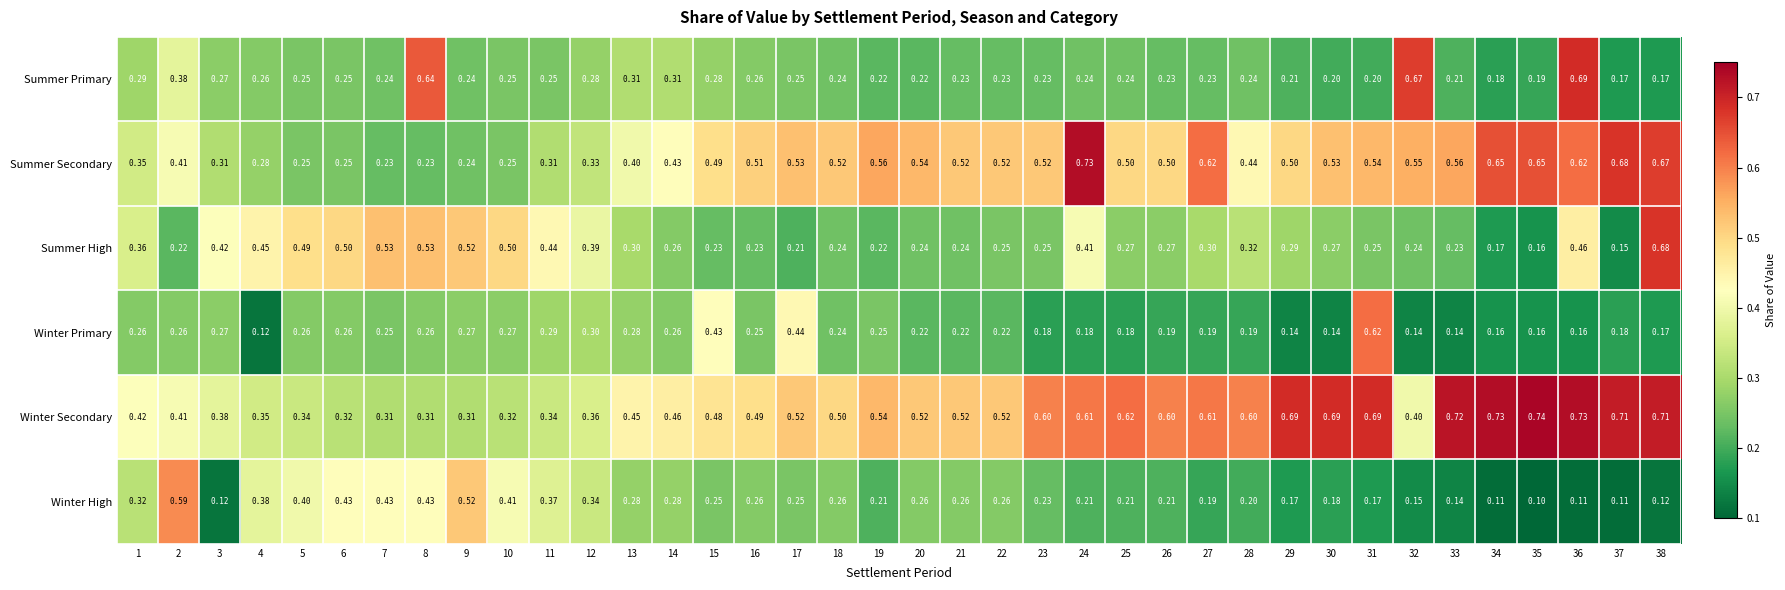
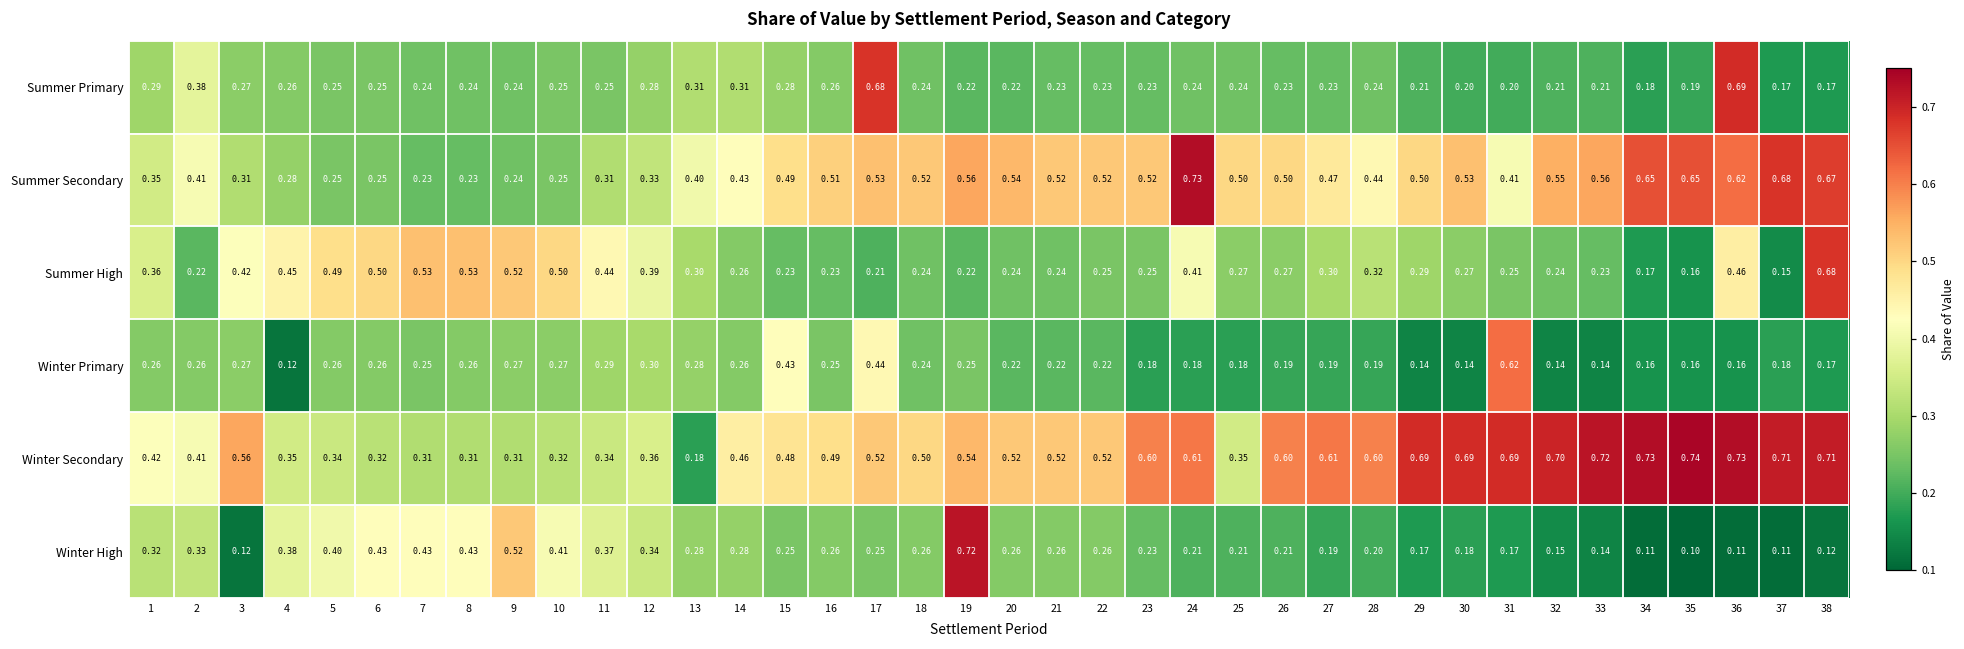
  {
    "Summer Primary": {
      "1": 0.29,
      "2": 0.38,
      "3": 0.27,
      "4": 0.26,
      "5": 0.25,
      "6": 0.25,
      "7": 0.24,
-     "8": 0.64,
+     "8": 0.24,
      "9": 0.24,
      "10": 0.25,
      "11": 0.25,
      "12": 0.28,
      "13": 0.31,
      "14": 0.31,
      "15": 0.28,
      "16": 0.26,
-     "17": 0.25,
+     "17": 0.68,
      "18": 0.24,
      "19": 0.22,
      "20": 0.22,
      "21": 0.23,
      "22": 0.23,
      "23": 0.23,
      "24": 0.24,
      "25": 0.24,
      "26": 0.23,
      "27": 0.23,
      "28": 0.24,
      "29": 0.21,
      "30": 0.20,
      "31": 0.20,
-     "32": 0.67,
+     "32": 0.21,
      "33": 0.21,
      "34": 0.18,
      "35": 0.19,
      "36": 0.69,
      "37": 0.17,
      "38": 0.17
    },
    "Summer Secondary": {
      "1": 0.35,
      "2": 0.41,
      "3": 0.31,
      "4": 0.28,
      "5": 0.25,
      "6": 0.25,
      "7": 0.23,
      "8": 0.23,
      "9": 0.24,
      "10": 0.25,
      "11": 0.31,
      "12": 0.33,
      "13": 0.40,
      "14": 0.43,
      "15": 0.49,
      "16": 0.51,
      "17": 0.53,
      "18": 0.52,
      "19": 0.56,
      "20": 0.54,
      "21": 0.52,
      "22": 0.52,
      "23": 0.52,
      "24": 0.73,
      "25": 0.50,
      "26": 0.50,
-     "27": 0.62,
+     "27": 0.47,
      "28": 0.44,
      "29": 0.50,
      "30": 0.53,
-     "31": 0.54,
+     "31": 0.41,
      "32": 0.55,
      "33": 0.56,
      "34": 0.65,
      "35": 0.65,
      "36": 0.62,
      "37": 0.68,
      "38": 0.67
    },
    "Winter Secondary": {
      "1": 0.42,
      "2": 0.41,
-     "3": 0.38,
+     "3": 0.56,
      "4": 0.35,
      "5": 0.34,
      "6": 0.32,
      "7": 0.31,
      "8": 0.31,
      "9": 0.31,
      "10": 0.32,
      "11": 0.34,
      "12": 0.36,
-     "13": 0.45,
+     "13": 0.18,
      "14": 0.46,
      "15": 0.48,
      "16": 0.49,
      "17": 0.52,
      "18": 0.50,
      "19": 0.54,
      "20": 0.52,
      "21": 0.52,
      "22": 0.52,
      "23": 0.60,
      "24": 0.61,
-     "25": 0.62,
+     "25": 0.35,
      "26": 0.60,
      "27": 0.61,
      "28": 0.60,
      "29": 0.69,
      "30": 0.69,
      "31": 0.69,
-     "32": 0.40,
+     "32": 0.70,
      "33": 0.72,
      "34": 0.73,
      "35": 0.74,
      "36": 0.73,
      "37": 0.71,
      "38": 0.71
    },
    "Winter High": {
      "1": 0.32,
-     "2": 0.59,
+     "2": 0.33,
      "3": 0.12,
      "4": 0.38,
      "5": 0.40,
      "6": 0.43,
      "7": 0.43,
      "8": 0.43,
      "9": 0.52,
      "10": 0.41,
      "11": 0.37,
      "12": 0.34,
      "13": 0.28,
      "14": 0.28,
      "15": 0.25,
      "16": 0.26,
      "17": 0.25,
      "18": 0.26,
-     "19": 0.21,
+     "19": 0.72,
      "20": 0.26,
      "21": 0.26,
      "22": 0.26,
      "23": 0.23,
      "24": 0.21,
      "25": 0.21,
      "26": 0.21,
      "27": 0.19,
      "28": 0.20,
      "29": 0.17,
      "30": 0.18,
      "31": 0.17,
      "32": 0.15,
      "33": 0.14,
      "34": 0.11,
      "35": 0.10,
      "36": 0.11,
      "37": 0.11,
      "38": 0.12
    }
  }
